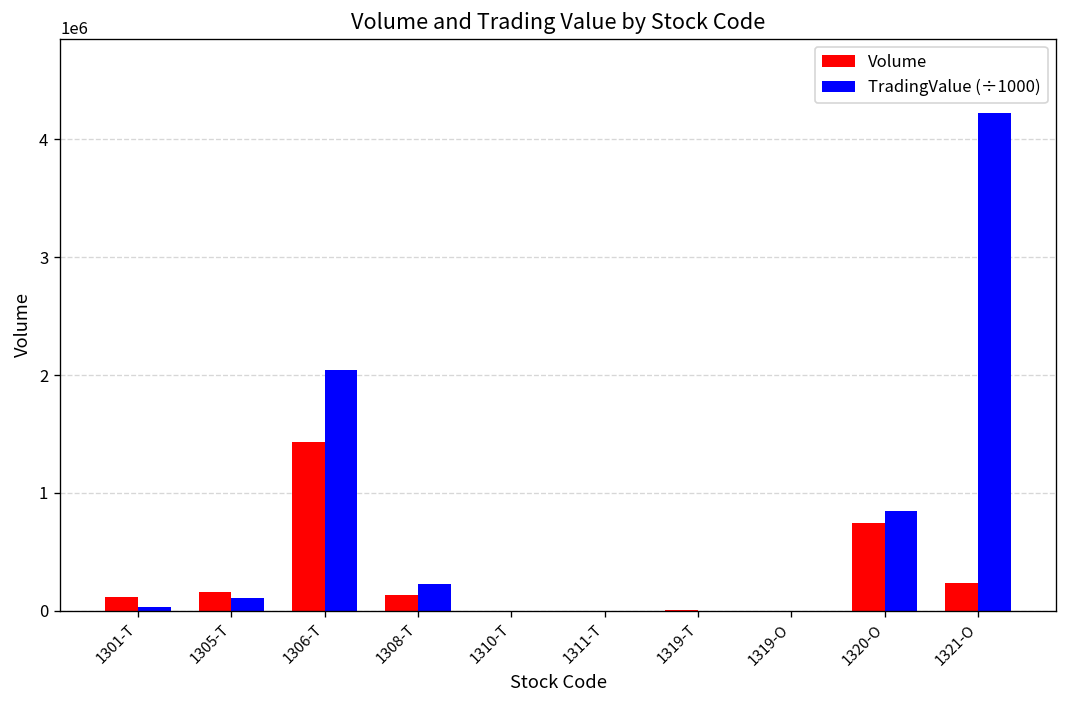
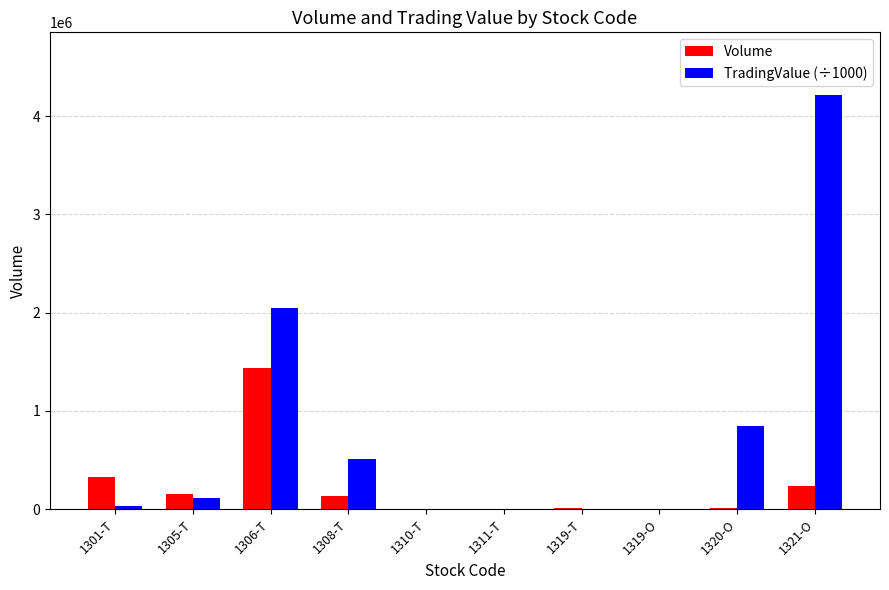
  {
    "Volume": {
-     "1301-T": 100000,
+     "1301-T": 300000,
      "1305-T": 200000,
      "1306-T": 1400000,
      "1308-T": 100000,
      "1319-O": 0,
-     "1320-O": 700000,
+     "1320-O": 0,
      "1321-O": 200000
    },
    "TradingValue (÷1000)": {
      "1301-T": 0,
      "1305-T": 100000,
      "1306-T": 2000000,
-     "1308-T": 200000,
+     "1308-T": 500000,
      "1319-O": 0,
      "1320-O": 800000,
      "1321-O": 4200000
    }
  }
